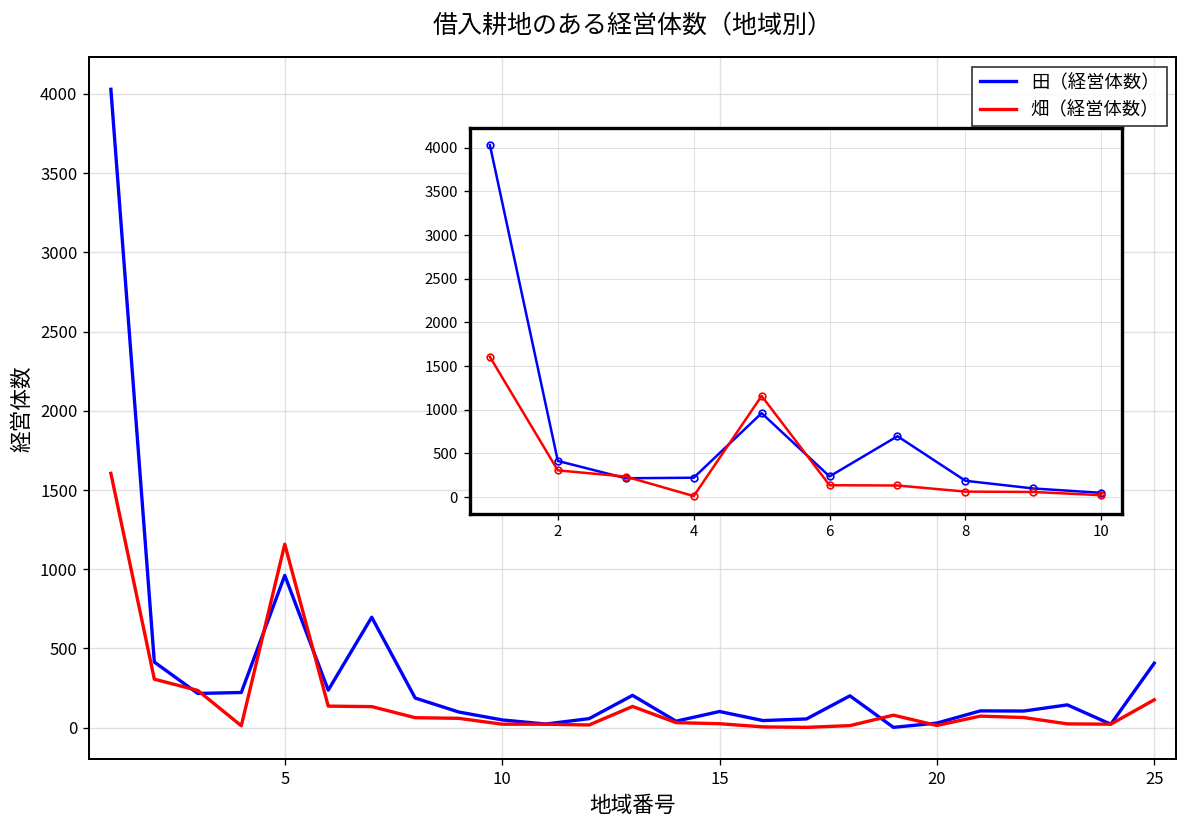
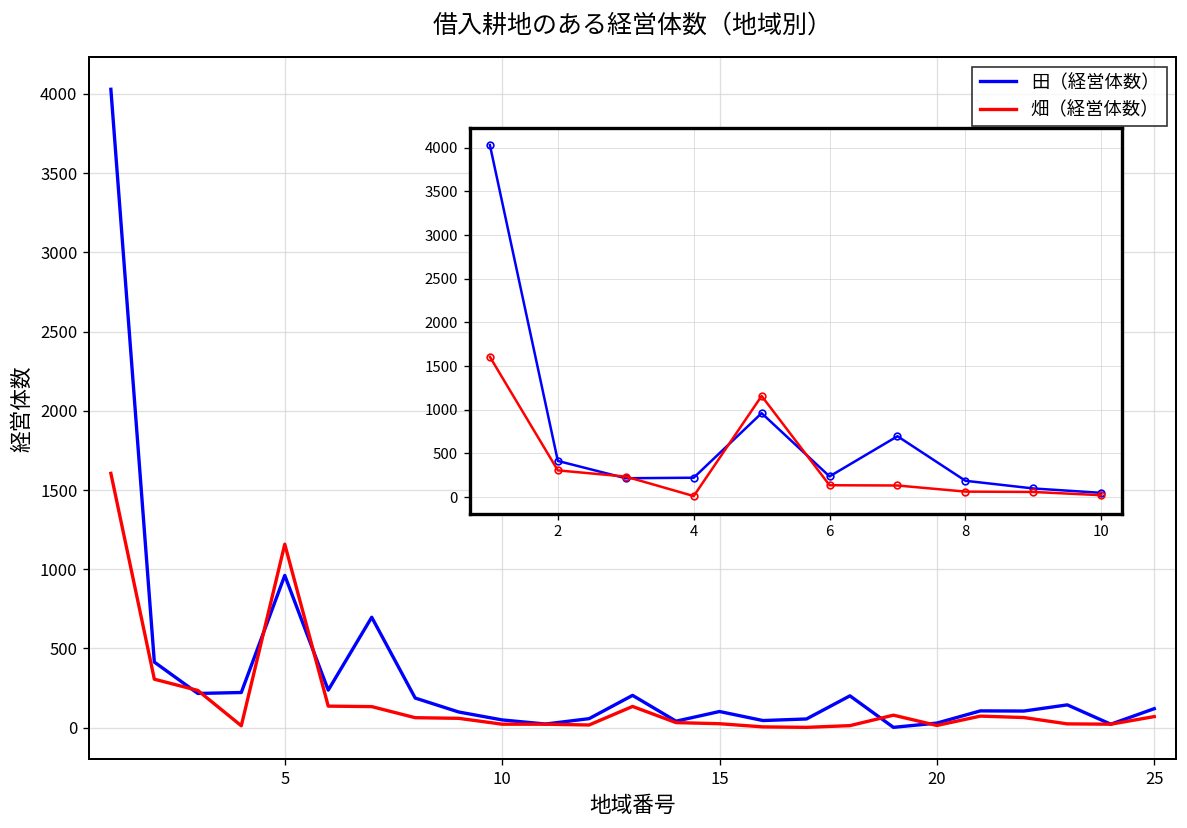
  {
    "田（経営体数）": {
      "5": 960,
      "10": 50,
      "15": 100,
-     "25": 410
+     "25": 120
    },
    "畑（経営体数）": {
      "5": 1160,
      "10": 20,
      "15": 30,
-     "25": 180
+     "25": 70
    }
  }
